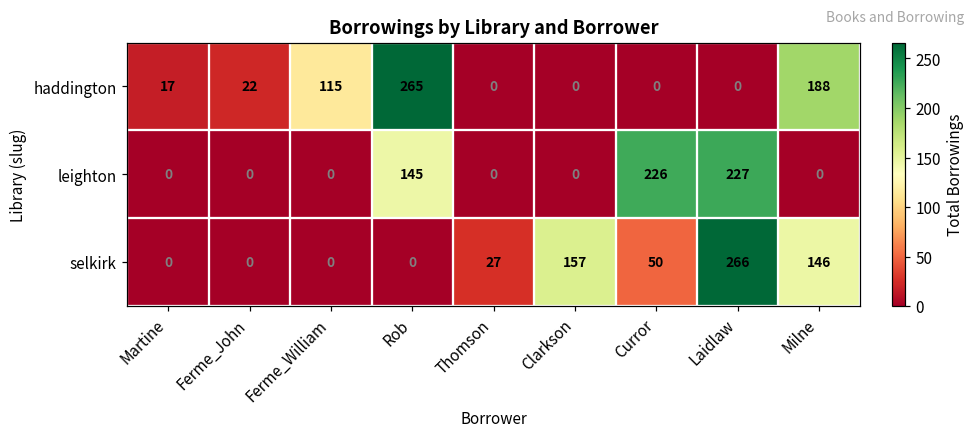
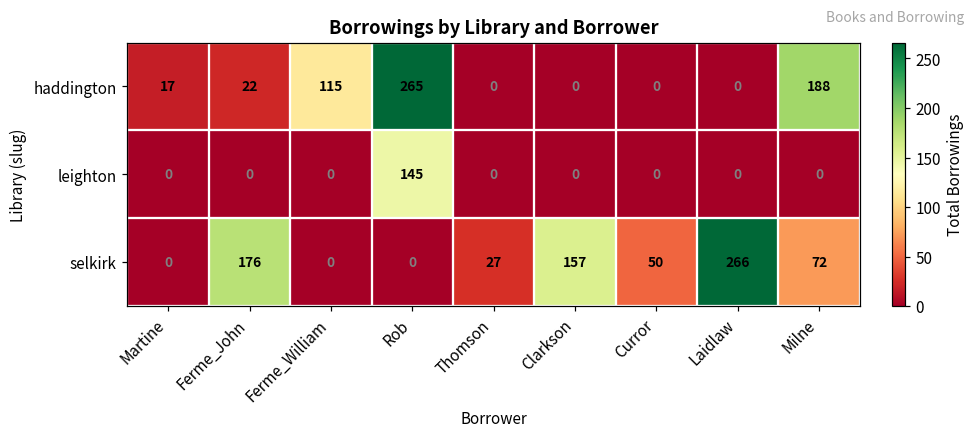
  {
    "haddington": {
      "Martine": 17,
      "Ferme_John": 22,
      "Ferme_William": 115,
      "Rob": 265,
      "Thomson": 0,
      "Clarkson": 0,
      "Curror": 0,
      "Laidlaw": 0,
      "Milne": 188
    },
    "leighton": {
      "Martine": 0,
      "Ferme_John": 0,
      "Ferme_William": 0,
      "Rob": 145,
      "Thomson": 0,
      "Clarkson": 0,
-     "Curror": 226,
-     "Laidlaw": 227,
+     "Curror": 0,
+     "Laidlaw": 0,
      "Milne": 0
    },
    "selkirk": {
      "Martine": 0,
-     "Ferme_John": 0,
+     "Ferme_John": 176,
      "Ferme_William": 0,
      "Rob": 0,
      "Thomson": 27,
      "Clarkson": 157,
      "Curror": 50,
      "Laidlaw": 266,
-     "Milne": 146
+     "Milne": 72
    }
  }
